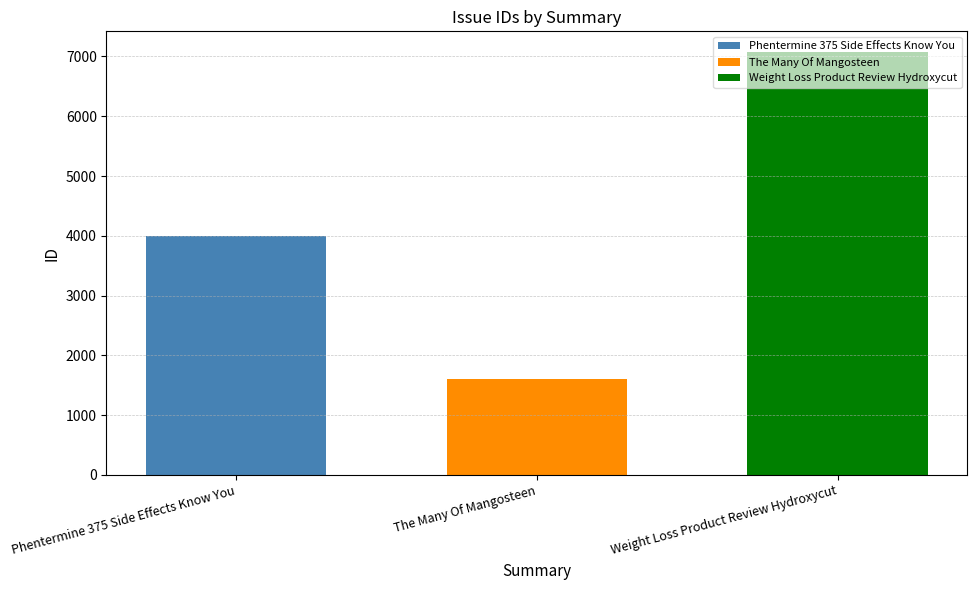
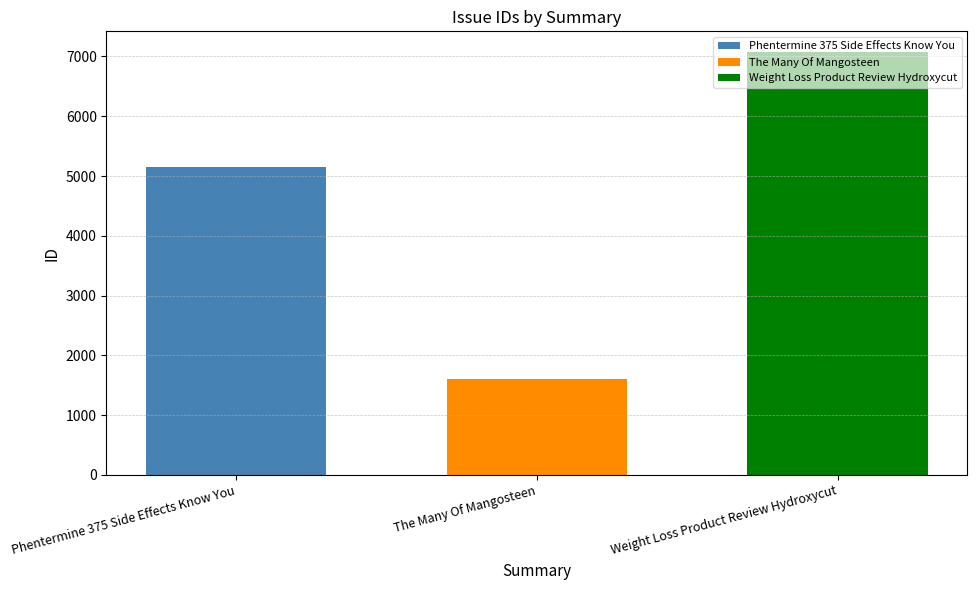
  {
-   "Phentermine 375 Side Effects Know You": 4000,
+   "Phentermine 375 Side Effects Know You": 5200,
    "The Many Of Mangosteen": 1600
  }
